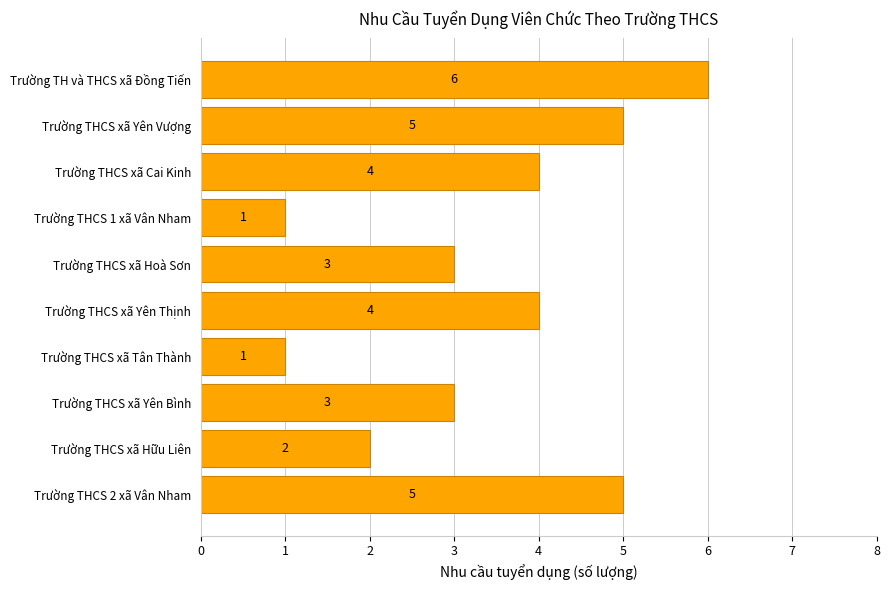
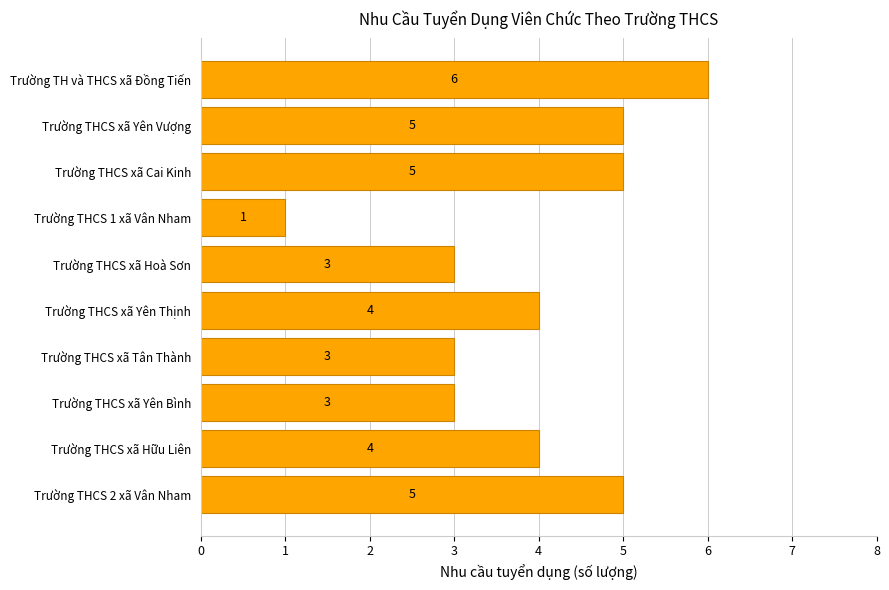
  {
    "Trường TH và THCS xã Đồng Tiến": 6,
    "Trường THCS xã Yên Vượng": 5,
-   "Trường THCS xã Cai Kinh": 4,
+   "Trường THCS xã Cai Kinh": 5,
    "Trường THCS 1 xã Vân Nham": 1,
    "Trường THCS xã Hoà Sơn": 3,
    "Trường THCS xã Yên Thịnh": 4,
-   "Trường THCS xã Tân Thành": 1,
+   "Trường THCS xã Tân Thành": 3,
    "Trường THCS xã Yên Bình": 3,
-   "Trường THCS xã Hữu Liên": 2,
+   "Trường THCS xã Hữu Liên": 4,
    "Trường THCS 2 xã Vân Nham": 5
  }
